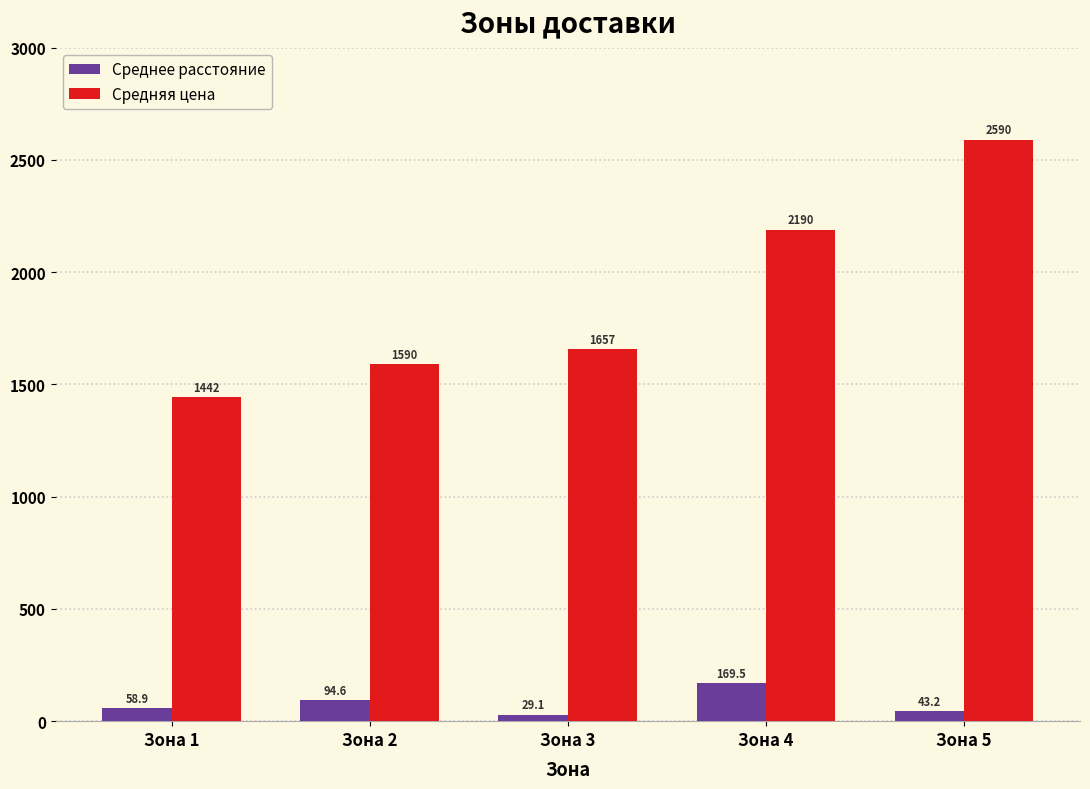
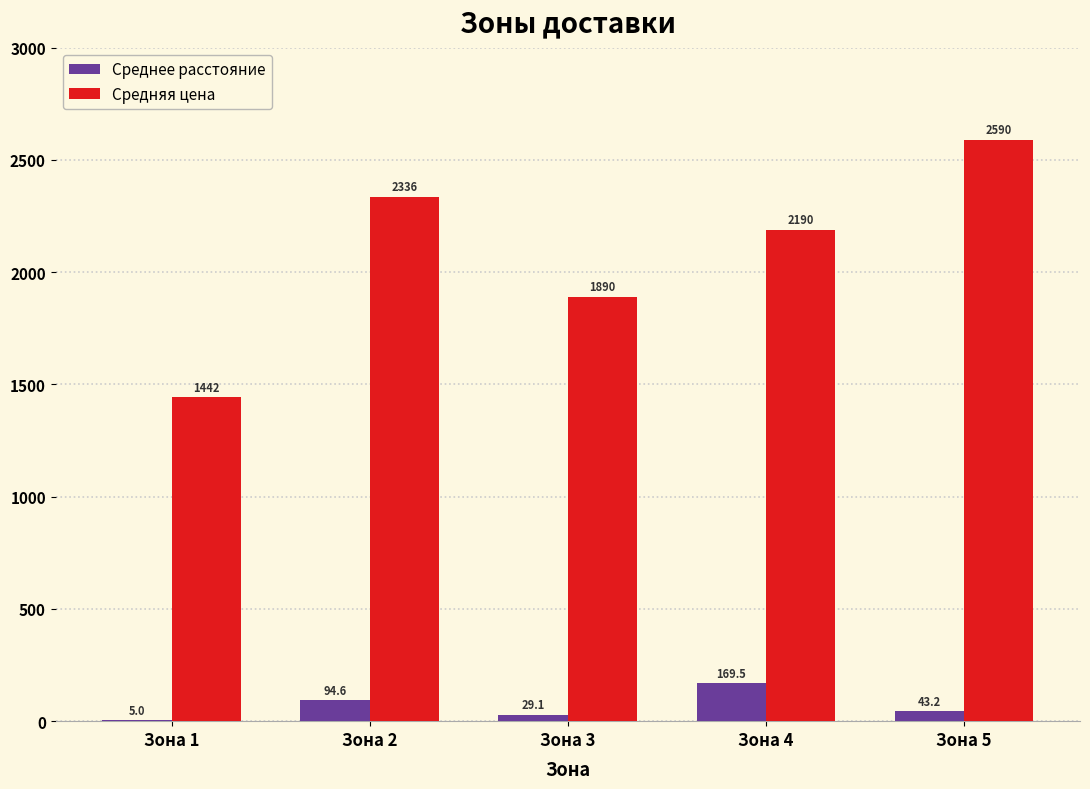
  {
    "Среднее расстояние": {
-     "Зона 1": 58.9,
+     "Зона 1": 5.0,
      "Зона 2": 94.6,
      "Зона 3": 29.1,
      "Зона 4": 169.5,
      "Зона 5": 43.2
    },
    "Средняя цена": {
      "Зона 1": 1442,
-     "Зона 2": 1590,
-     "Зона 3": 1657,
+     "Зона 2": 2336,
+     "Зона 3": 1890,
      "Зона 4": 2190,
      "Зона 5": 2590
    }
  }
